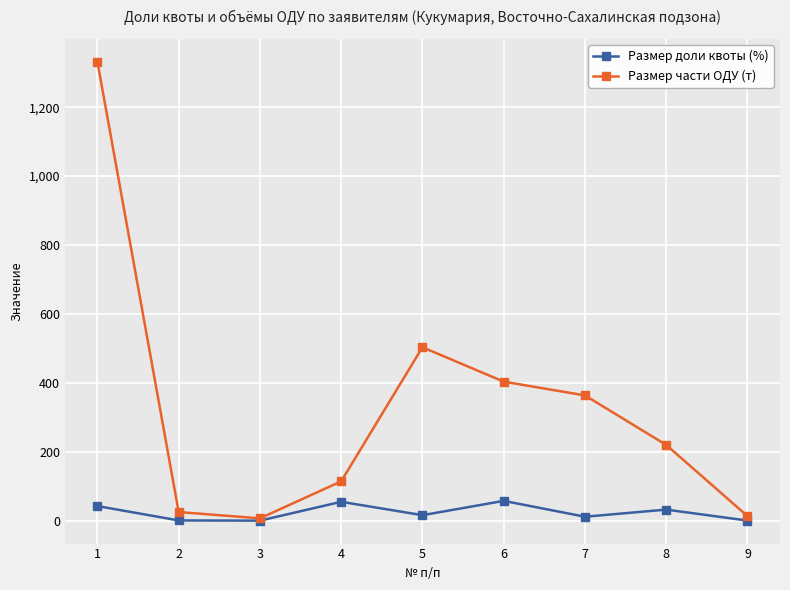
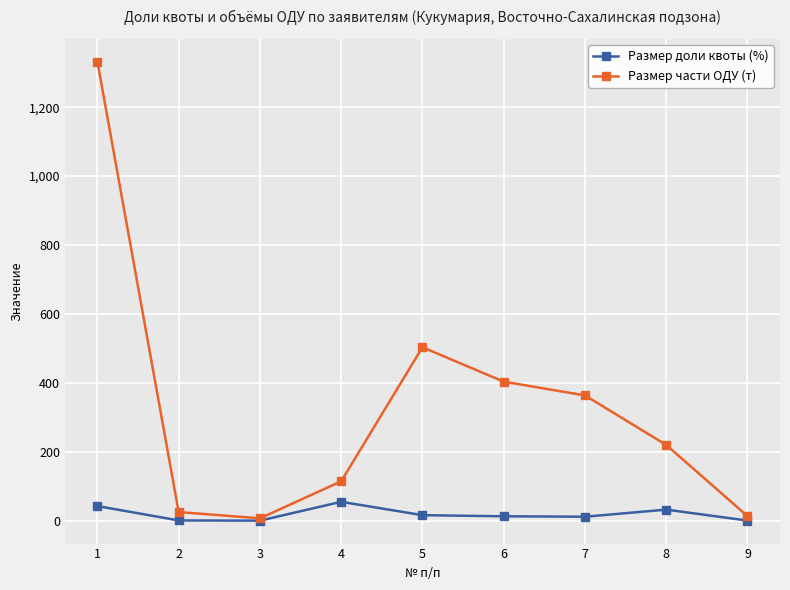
  {
    "Размер доли квоты (%)": {
      "1": "40",
      "2": "0",
      "4": "50",
      "5": "20",
-     "6": "60",
+     "6": "10",
      "7": "10",
      "8": "30",
      "9": "0"
    },
    "Размер части ОДУ (т)": {
      "1": "1,330",
      "2": "30",
      "4": "110",
      "5": "500",
      "6": "400",
      "7": "360",
      "8": "220",
      "9": "10"
    }
  }
